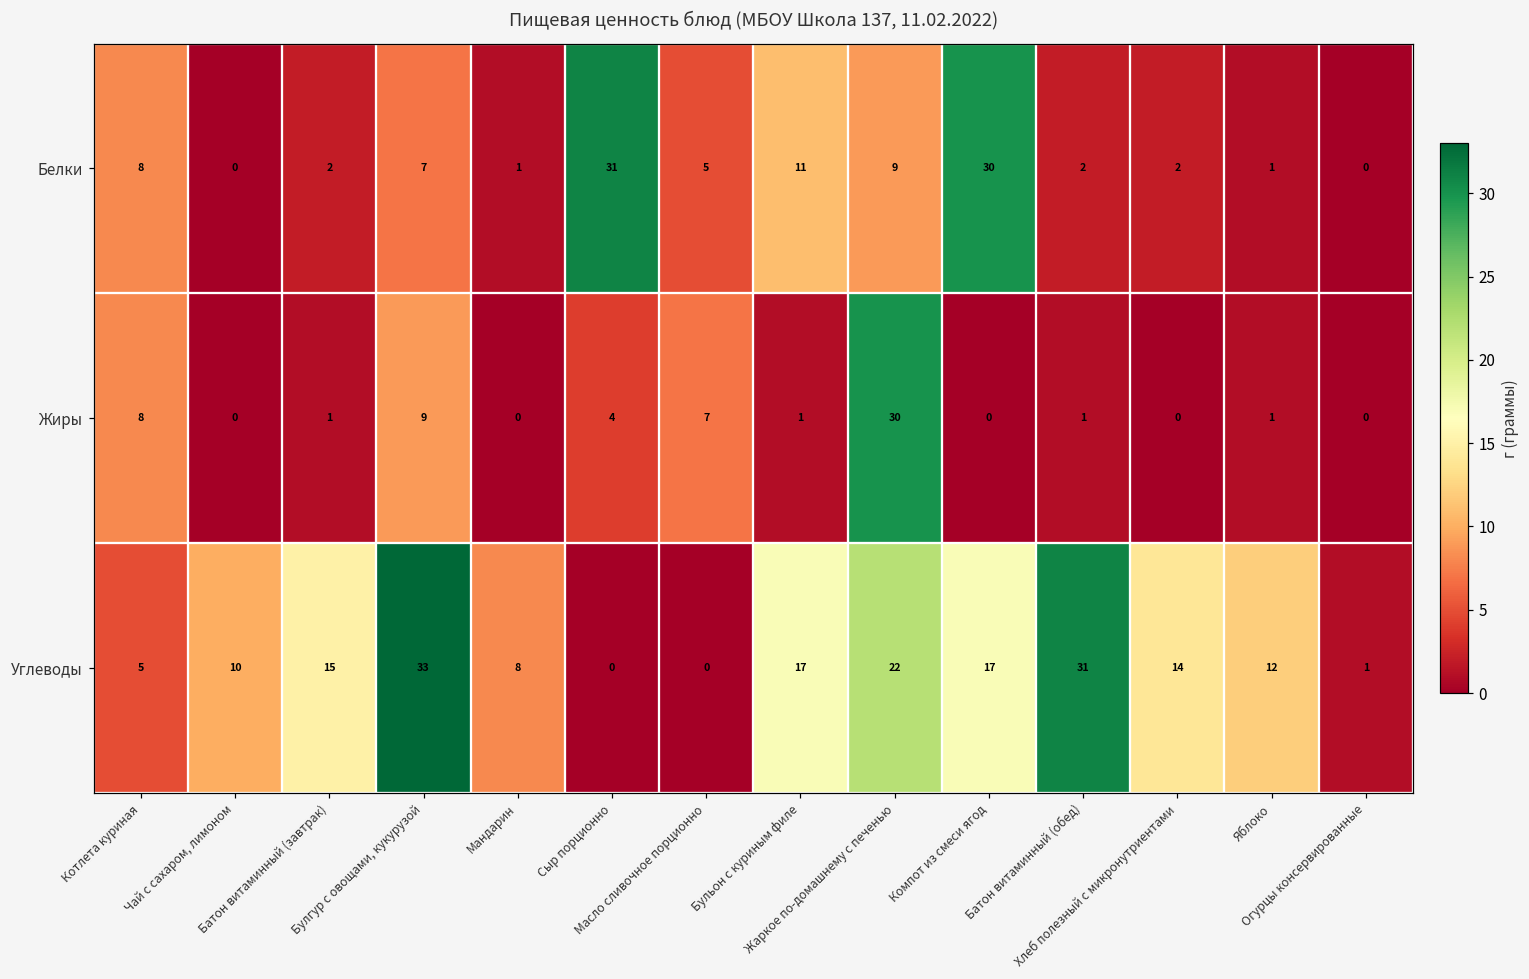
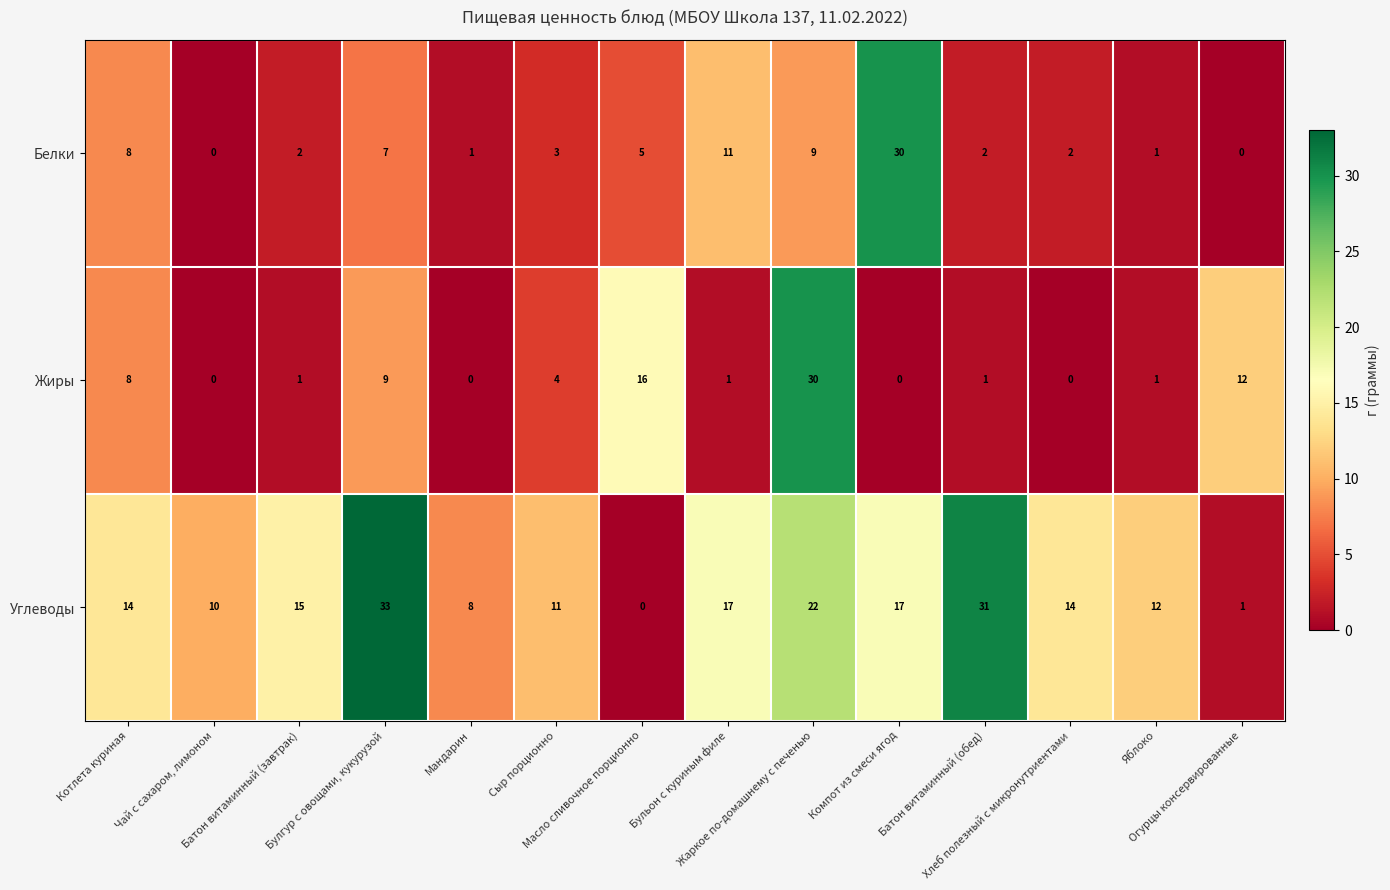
  {
    "Белки": {
      "Котлета куриная": 8,
      "Чай с сахаром, лимоном": 0,
      "Батон витаминный (завтрак)": 2,
      "Булгур с овощами, кукурузой": 7,
      "Мандарин": 1,
-     "Сыр порционно": 31,
+     "Сыр порционно": 3,
      "Масло сливочное порционно": 5,
      "Бульон с куриным филе": 11,
      "Жаркое по-домашнему с печенью": 9,
      "Компот из смеси ягод": 30,
      "Батон витаминный (обед)": 2,
      "Хлеб полезный с микронутриентами": 2,
      "Яблоко": 1,
      "Огурцы консервированные": 0
    },
    "Жиры": {
      "Котлета куриная": 8,
      "Чай с сахаром, лимоном": 0,
      "Батон витаминный (завтрак)": 1,
      "Булгур с овощами, кукурузой": 9,
      "Мандарин": 0,
      "Сыр порционно": 4,
-     "Масло сливочное порционно": 7,
+     "Масло сливочное порционно": 16,
      "Бульон с куриным филе": 1,
      "Жаркое по-домашнему с печенью": 30,
      "Компот из смеси ягод": 0,
      "Батон витаминный (обед)": 1,
      "Хлеб полезный с микронутриентами": 0,
      "Яблоко": 1,
-     "Огурцы консервированные": 0
+     "Огурцы консервированные": 12
    },
    "Углеводы": {
-     "Котлета куриная": 5,
+     "Котлета куриная": 14,
      "Чай с сахаром, лимоном": 10,
      "Батон витаминный (завтрак)": 15,
      "Булгур с овощами, кукурузой": 33,
      "Мандарин": 8,
-     "Сыр порционно": 0,
+     "Сыр порционно": 11,
      "Масло сливочное порционно": 0,
      "Бульон с куриным филе": 17,
      "Жаркое по-домашнему с печенью": 22,
      "Компот из смеси ягод": 17,
      "Батон витаминный (обед)": 31,
      "Хлеб полезный с микронутриентами": 14,
      "Яблоко": 12,
      "Огурцы консервированные": 1
    }
  }
